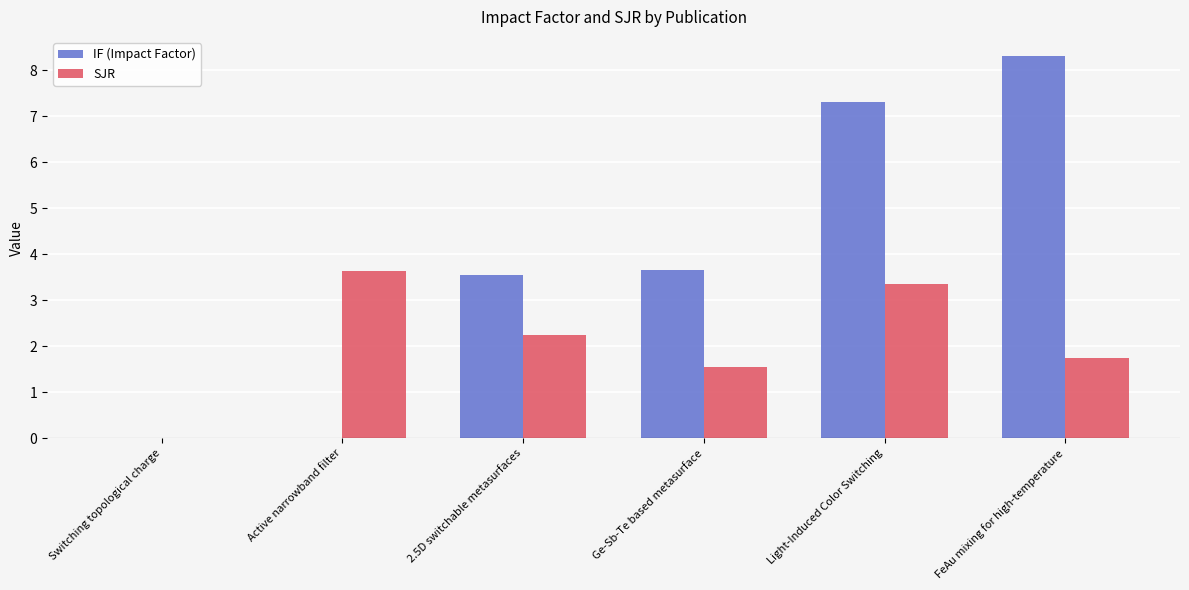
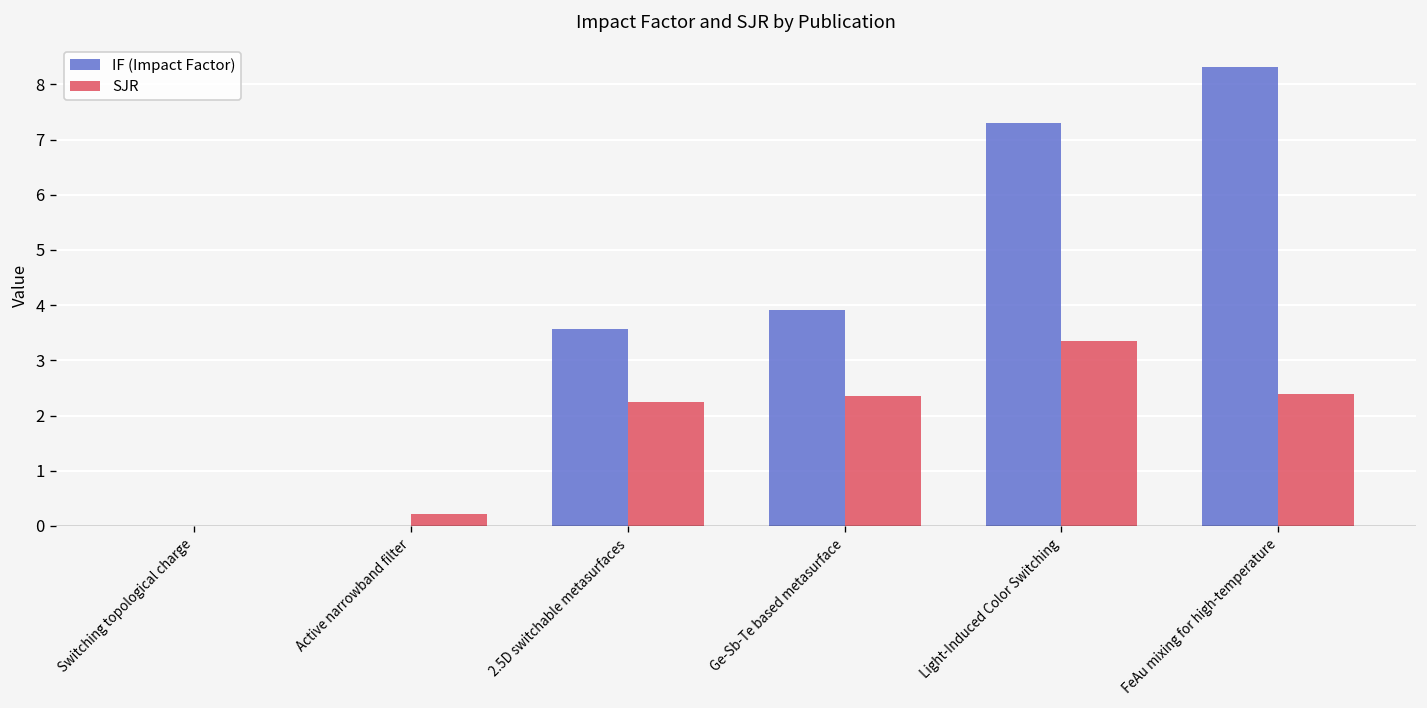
  {
    "IF (Impact Factor)": {
      "Switching topological charge": 0.0,
      "Active narrowband filter": 0.0,
      "2.5D switchable metasurfaces": 3.6,
-     "Ge-Sb-Te based metasurface": 3.7,
+     "Ge-Sb-Te based metasurface": 3.9,
      "Light-Induced Color Switching": 7.3,
      "FeAu mixing for high-temperature": 8.3
    },
    "SJR": {
      "Switching topological charge": 0.0,
-     "Active narrowband filter": 3.6,
+     "Active narrowband filter": 0.2,
      "2.5D switchable metasurfaces": 2.3,
-     "Ge-Sb-Te based metasurface": 1.5,
+     "Ge-Sb-Te based metasurface": 2.4,
      "Light-Induced Color Switching": 3.4,
-     "FeAu mixing for high-temperature": 1.7
+     "FeAu mixing for high-temperature": 2.4
    }
  }
